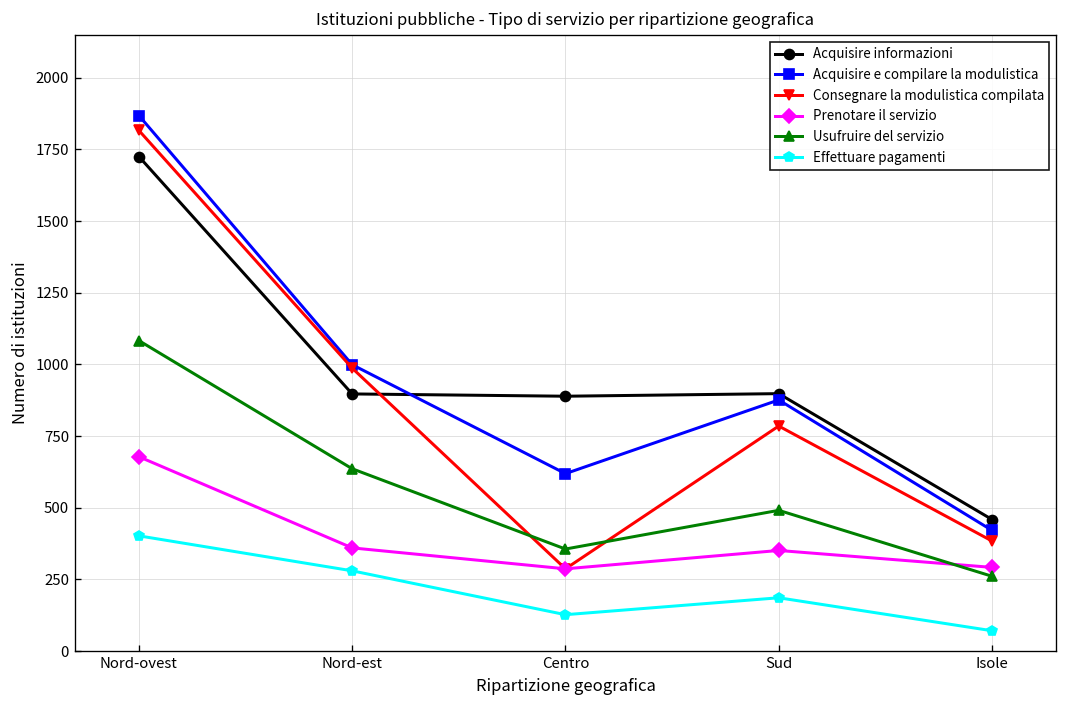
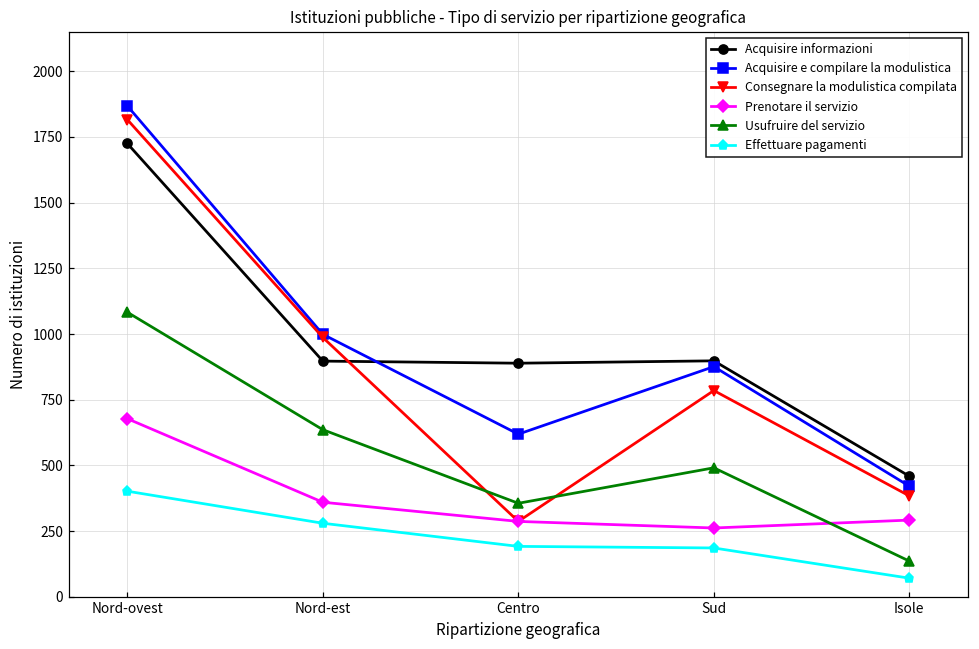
  {
    "Acquisire informazioni": {
      "Nord-ovest": 1730,
      "Nord-est": 900,
      "Centro": 890,
      "Sud": 900,
      "Isole": 460
    },
    "Acquisire e compilare la modulistica": {
      "Nord-ovest": 1870,
      "Nord-est": 1000,
      "Centro": 620,
      "Sud": 880,
      "Isole": 420
    },
    "Consegnare la modulistica compilata": {
      "Nord-ovest": 1820,
      "Nord-est": 990,
      "Sud": 790,
      "Isole": 380
    },
    "Prenotare il servizio": {
      "Nord-ovest": 680,
      "Nord-est": 360,
-     "Sud": 350,
+     "Sud": 260,
      "Isole": 290
    },
    "Usufruire del servizio": {
      "Nord-ovest": 1080,
      "Nord-est": 640,
      "Centro": 360,
      "Sud": 490,
-     "Isole": 260
+     "Isole": 140
    },
    "Effettuare pagamenti": {
      "Nord-ovest": 400,
      "Nord-est": 280,
-     "Centro": 130,
+     "Centro": 190,
      "Sud": 190,
      "Isole": 70
    }
  }
